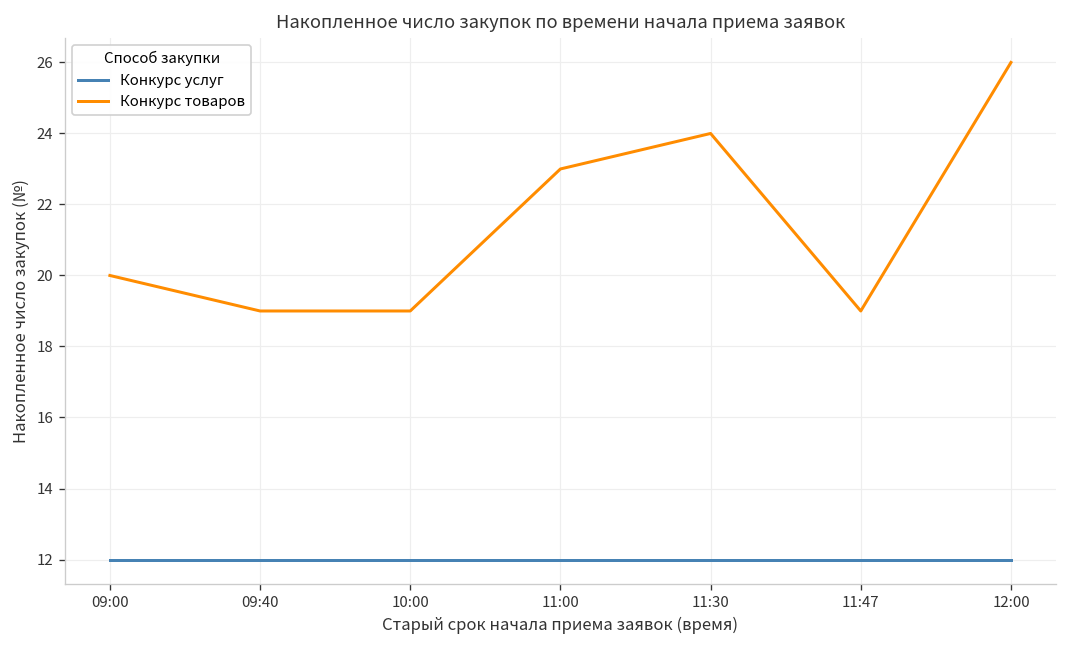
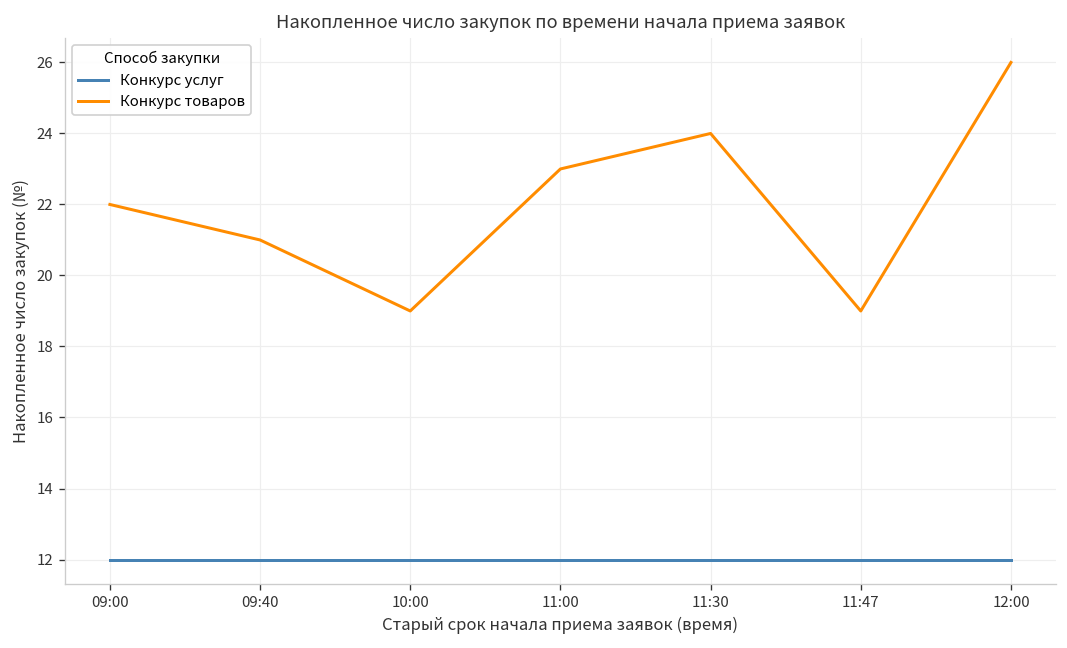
  {
    "Конкурс услуг": {
      "09:00": 12,
      "09:40": 12,
      "10:00": 12,
      "11:00": 12,
      "11:30": 12,
      "11:47": 12,
      "12:00": 12
    },
    "Конкурс товаров": {
-     "09:00": 20,
-     "09:40": 19,
+     "09:00": 22,
+     "09:40": 21,
      "10:00": 19,
      "11:00": 23,
      "11:30": 24,
      "11:47": 19,
      "12:00": 26
    }
  }
